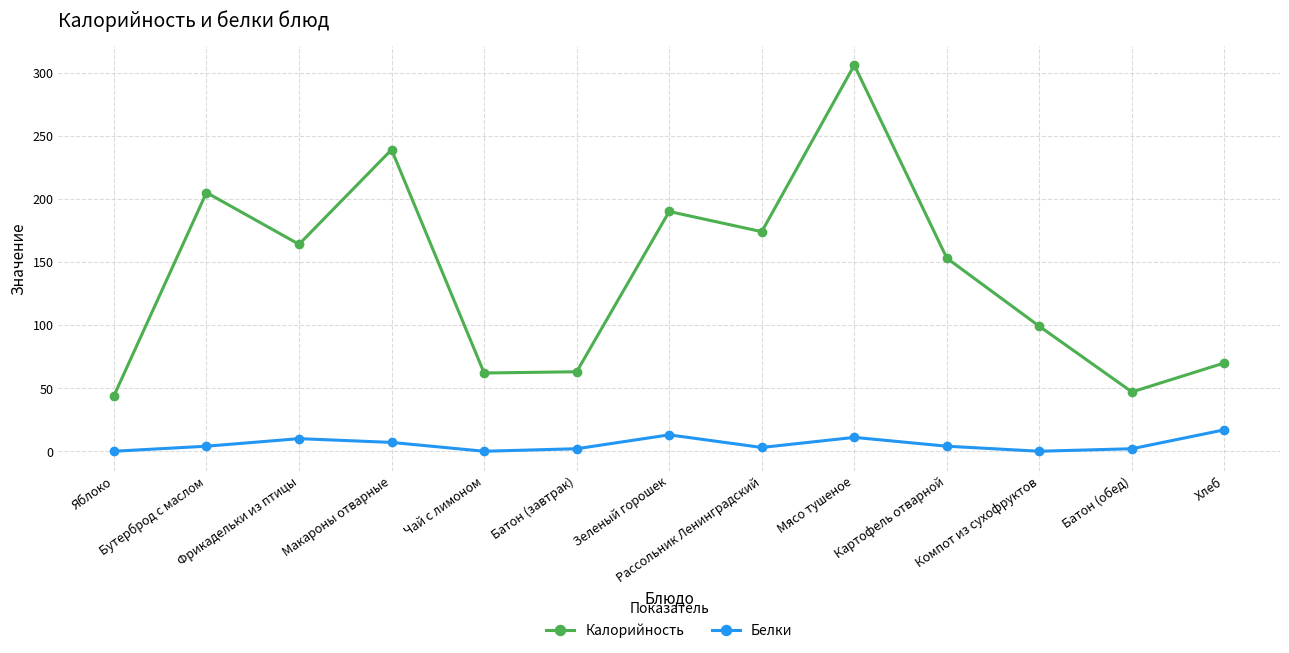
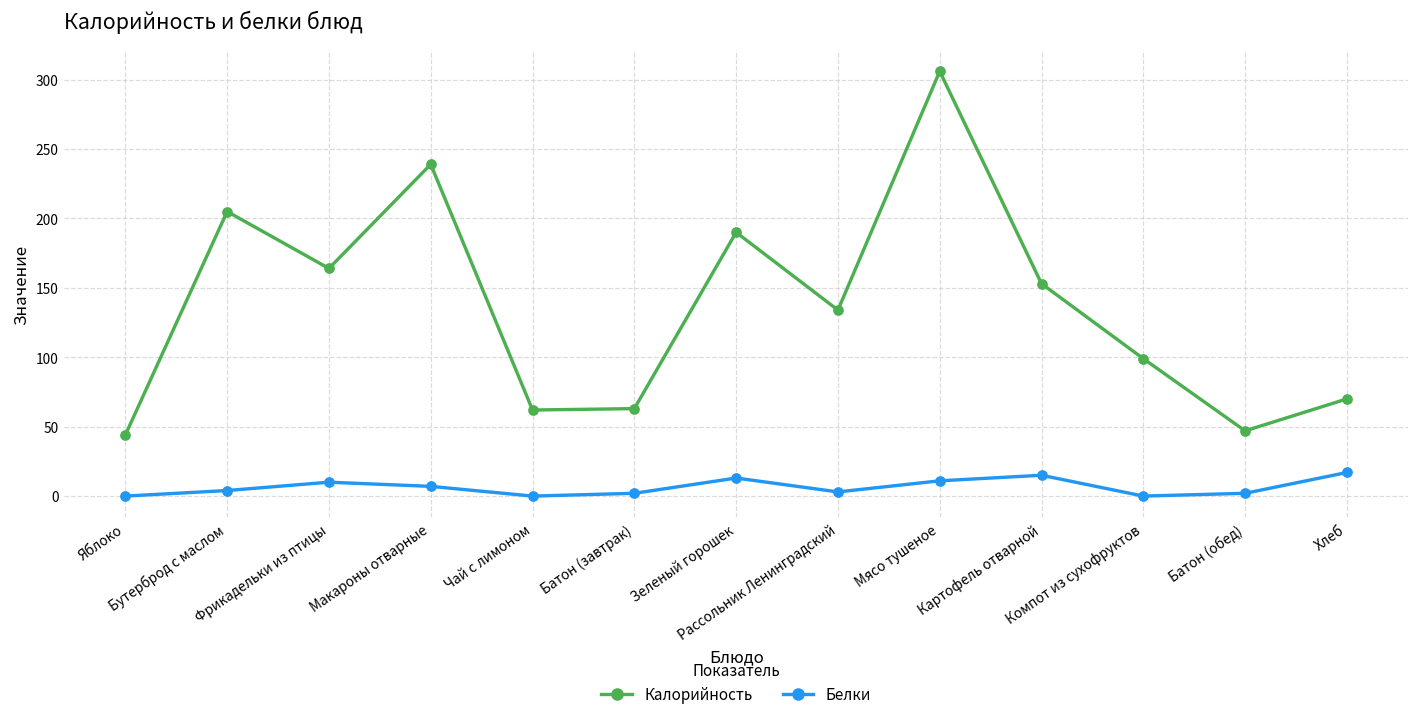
  {
    "Калорийность": {
      "Яблоко": 44,
      "Бутерброд с маслом": 205,
      "Фрикадельки из птицы": 164,
      "Макароны отварные": 239,
      "Чай с лимоном": 62,
      "Батон (завтрак)": 63,
      "Зеленый горошек": 190,
-     "Рассольник Ленинградский": 174,
+     "Рассольник Ленинградский": 134,
      "Мясо тушеное": 306,
      "Картофель отварной": 153,
      "Компот из сухофруктов": 99,
      "Батон (обед)": 47,
      "Хлеб": 70
    },
    "Белки": {
      "Яблоко": 0,
      "Бутерброд с маслом": 4,
      "Фрикадельки из птицы": 10,
      "Макароны отварные": 7,
      "Чай с лимоном": 0,
      "Батон (завтрак)": 2,
      "Зеленый горошек": 13,
      "Рассольник Ленинградский": 3,
      "Мясо тушеное": 11,
-     "Картофель отварной": 4,
+     "Картофель отварной": 15,
      "Компот из сухофруктов": 0,
      "Батон (обед)": 2,
      "Хлеб": 17
    }
  }
